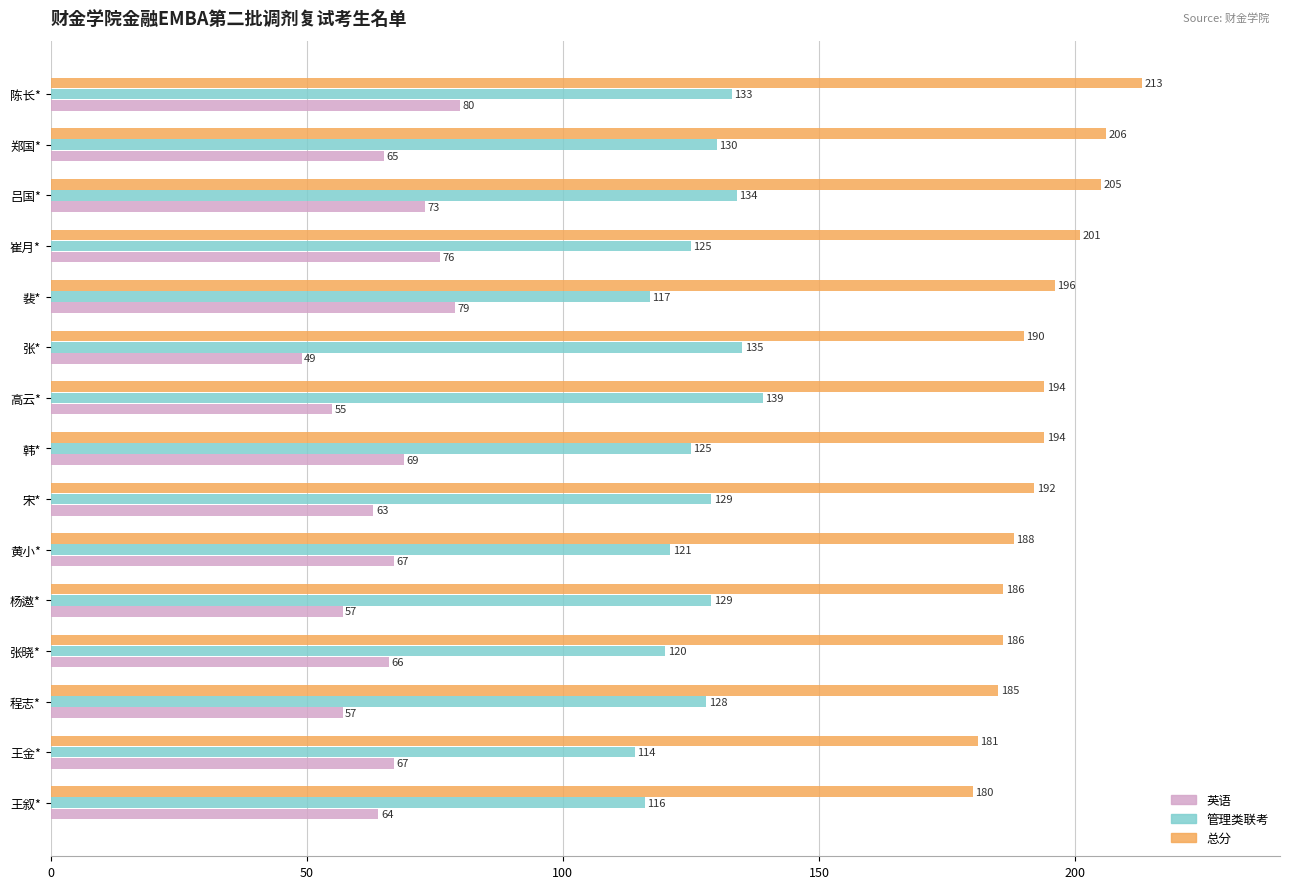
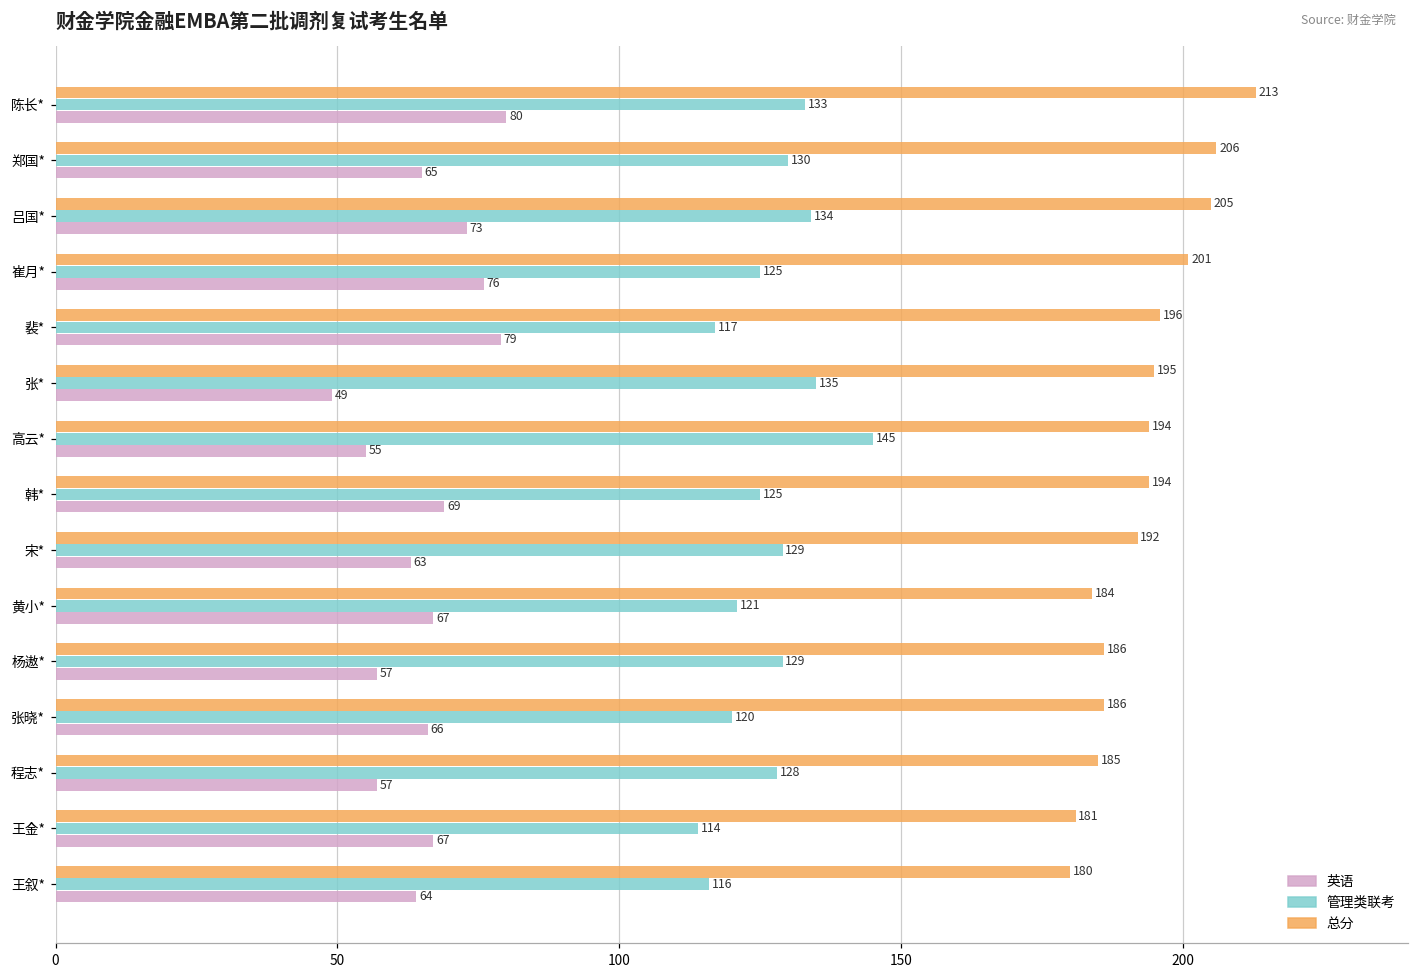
  {
    "英语": {
      "陈长*": 80,
      "郑国*": 65,
      "吕国*": 73,
      "崔月*": 76,
      "裴*": 79,
      "张*": 49,
      "高云*": 55,
      "韩*": 69,
      "宋*": 63,
      "黄小*": 67,
      "杨遨*": 57,
      "张晓*": 66,
      "程志*": 57,
      "王金*": 67,
      "王叙*": 64
    },
    "管理类联考": {
      "陈长*": 133,
      "郑国*": 130,
      "吕国*": 134,
      "崔月*": 125,
      "裴*": 117,
      "张*": 135,
-     "高云*": 139,
+     "高云*": 145,
      "韩*": 125,
      "宋*": 129,
      "黄小*": 121,
      "杨遨*": 129,
      "张晓*": 120,
      "程志*": 128,
      "王金*": 114,
      "王叙*": 116
    },
    "总分": {
      "陈长*": 213,
      "郑国*": 206,
      "吕国*": 205,
      "崔月*": 201,
      "裴*": 196,
-     "张*": 190,
+     "张*": 195,
      "高云*": 194,
      "韩*": 194,
      "宋*": 192,
-     "黄小*": 188,
+     "黄小*": 184,
      "杨遨*": 186,
      "张晓*": 186,
      "程志*": 185,
      "王金*": 181,
      "王叙*": 180
    }
  }
